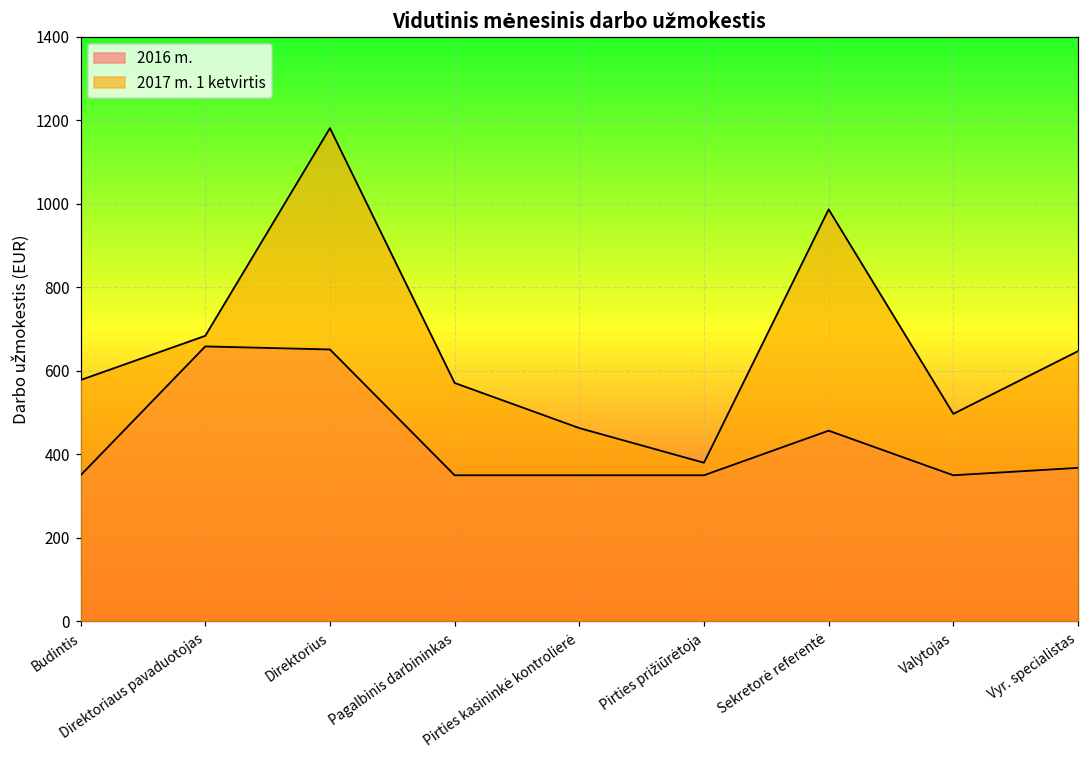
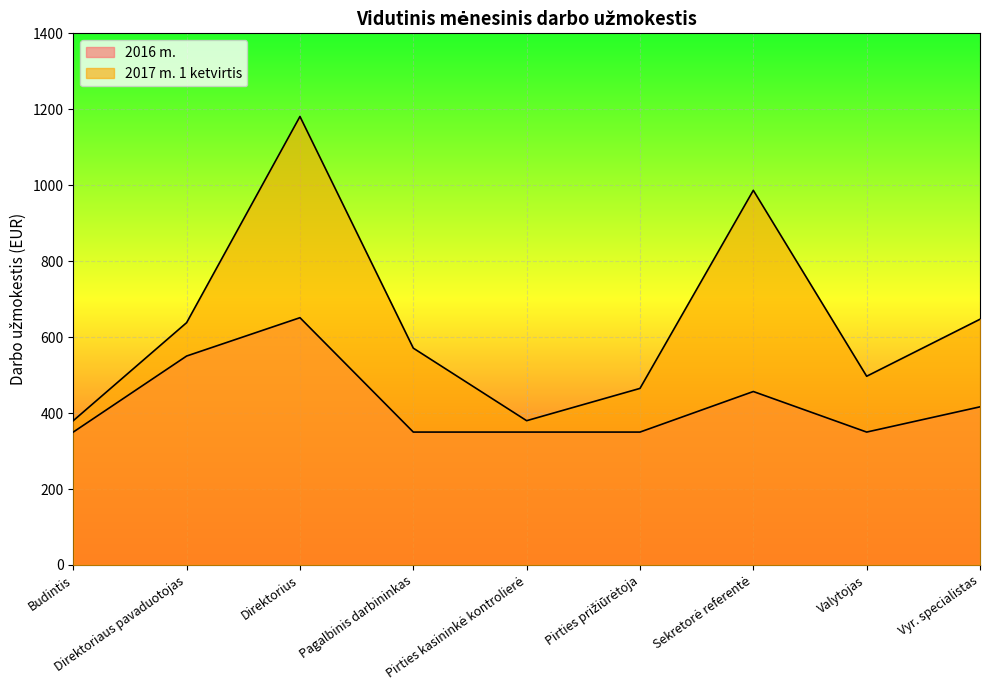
  {
    "2016 m.": {
      "Budintis": 350,
-     "Direktoriaus pavaduotojas": 660,
+     "Direktoriaus pavaduotojas": 550,
      "Direktorius": 650,
      "Pagalbinis darbininkas": 350,
      "Pirties kasininkė kontrolierė": 350,
      "Pirties prižiūrėtoja": 350,
      "Sekretorė referentė": 460,
      "Valytojas": 350,
-     "Vyr. specialistas": 370
+     "Vyr. specialistas": 420
    },
    "2017 m. 1 ketvirtis": {
-     "Budintis": 580,
-     "Direktoriaus pavaduotojas": 680,
+     "Budintis": 380,
+     "Direktoriaus pavaduotojas": 640,
      "Direktorius": 1180,
      "Pagalbinis darbininkas": 570,
-     "Pirties kasininkė kontrolierė": 460,
-     "Pirties prižiūrėtoja": 380,
+     "Pirties kasininkė kontrolierė": 380,
+     "Pirties prižiūrėtoja": 470,
      "Sekretorė referentė": 990,
      "Valytojas": 500,
      "Vyr. specialistas": 650
    }
  }
